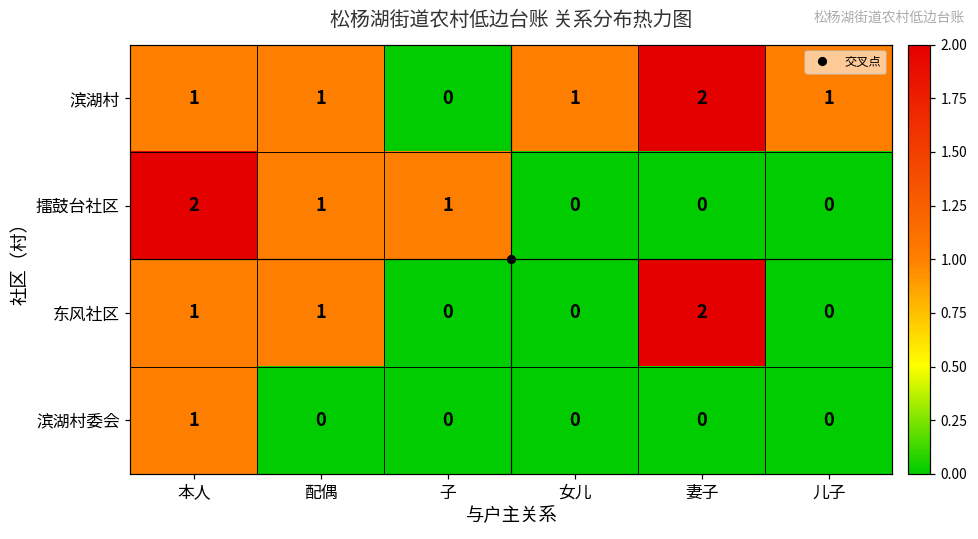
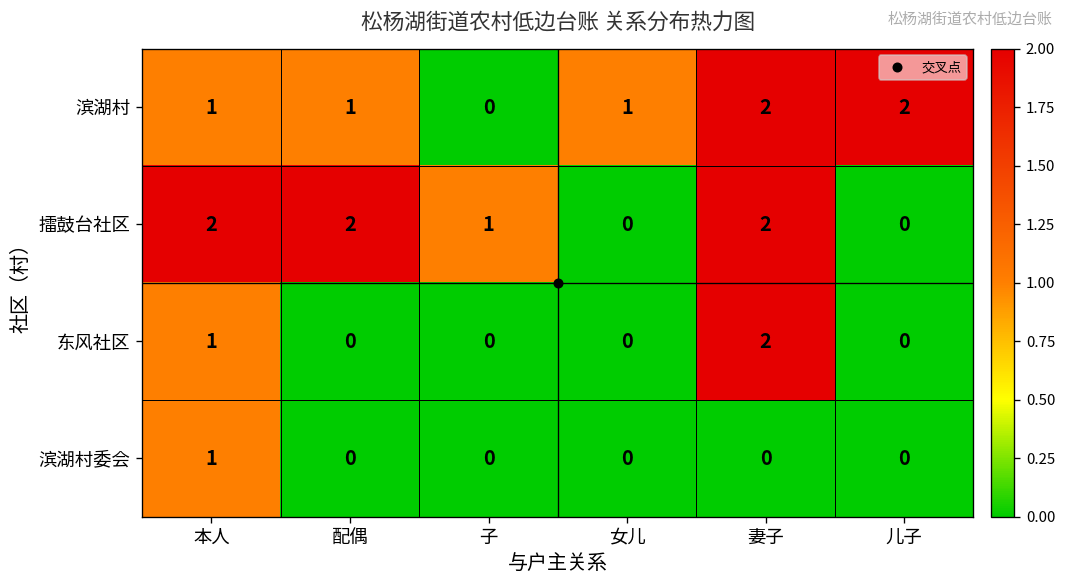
  {
    "滨湖村": {
      "本人": 1,
      "配偶": 1,
      "子": 0,
      "女儿": 1,
      "妻子": 2,
-     "儿子": 1
+     "儿子": 2
    },
    "擂鼓台社区": {
      "本人": 2,
-     "配偶": 1,
+     "配偶": 2,
      "子": 1,
      "女儿": 0,
-     "妻子": 0,
+     "妻子": 2,
      "儿子": 0
    },
    "东风社区": {
      "本人": 1,
-     "配偶": 1,
+     "配偶": 0,
      "子": 0,
      "女儿": 0,
      "妻子": 2,
      "儿子": 0
    },
    "滨湖村委会": {
      "本人": 1,
      "配偶": 0,
      "子": 0,
      "女儿": 0,
      "妻子": 0,
      "儿子": 0
    }
  }
